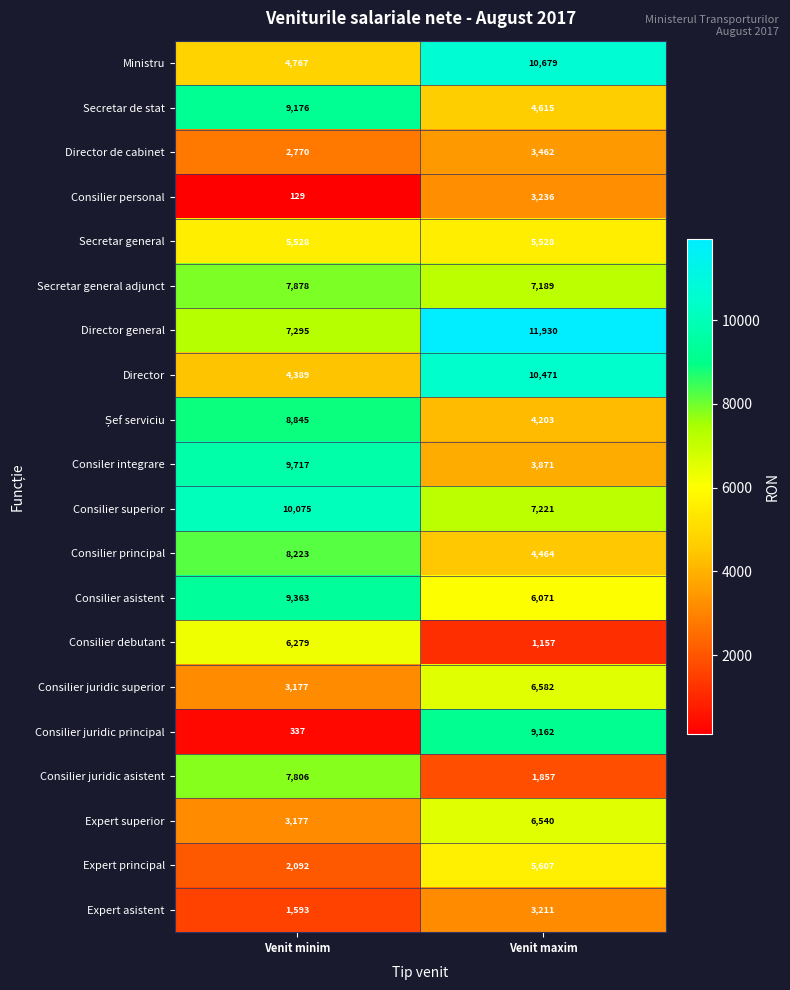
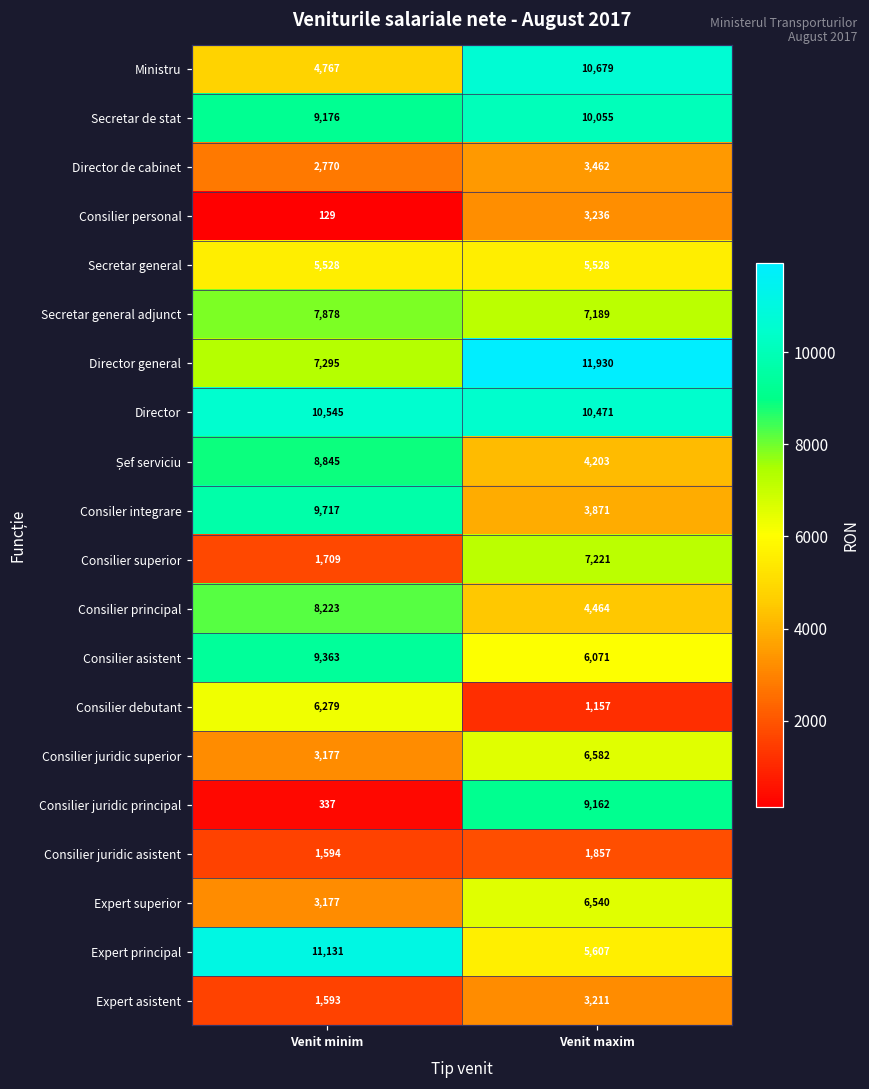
  {
    "Ministru": {
      "Venit minim": "4,767",
      "Venit maxim": "10,679"
    },
    "Secretar de stat": {
      "Venit minim": "9,176",
-     "Venit maxim": "4,615"
+     "Venit maxim": "10,055"
    },
    "Director de cabinet": {
      "Venit minim": "2,770",
      "Venit maxim": "3,462"
    },
    "Consilier personal": {
      "Venit minim": "129",
      "Venit maxim": "3,236"
    },
    "Secretar general": {
      "Venit minim": "5,528",
      "Venit maxim": "5,528"
    },
    "Secretar general adjunct": {
      "Venit minim": "7,878",
      "Venit maxim": "7,189"
    },
    "Director general": {
      "Venit minim": "7,295",
      "Venit maxim": "11,930"
    },
    "Director": {
-     "Venit minim": "4,389",
+     "Venit minim": "10,545",
      "Venit maxim": "10,471"
    },
    "Șef serviciu": {
      "Venit minim": "8,845",
      "Venit maxim": "4,203"
    },
    "Consiler integrare": {
      "Venit minim": "9,717",
      "Venit maxim": "3,871"
    },
    "Consilier superior": {
-     "Venit minim": "10,075",
+     "Venit minim": "1,709",
      "Venit maxim": "7,221"
    },
    "Consilier principal": {
      "Venit minim": "8,223",
      "Venit maxim": "4,464"
    },
    "Consilier asistent": {
      "Venit minim": "9,363",
      "Venit maxim": "6,071"
    },
    "Consilier debutant": {
      "Venit minim": "6,279",
      "Venit maxim": "1,157"
    },
    "Consilier juridic superior": {
      "Venit minim": "3,177",
      "Venit maxim": "6,582"
    },
    "Consilier juridic principal": {
      "Venit minim": "337",
      "Venit maxim": "9,162"
    },
    "Consilier juridic asistent": {
-     "Venit minim": "7,806",
+     "Venit minim": "1,594",
      "Venit maxim": "1,857"
    },
    "Expert superior": {
      "Venit minim": "3,177",
      "Venit maxim": "6,540"
    },
    "Expert principal": {
-     "Venit minim": "2,092",
+     "Venit minim": "11,131",
      "Venit maxim": "5,607"
    },
    "Expert asistent": {
      "Venit minim": "1,593",
      "Venit maxim": "3,211"
    }
  }
